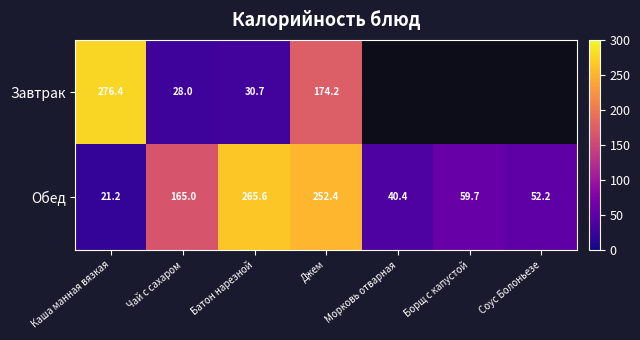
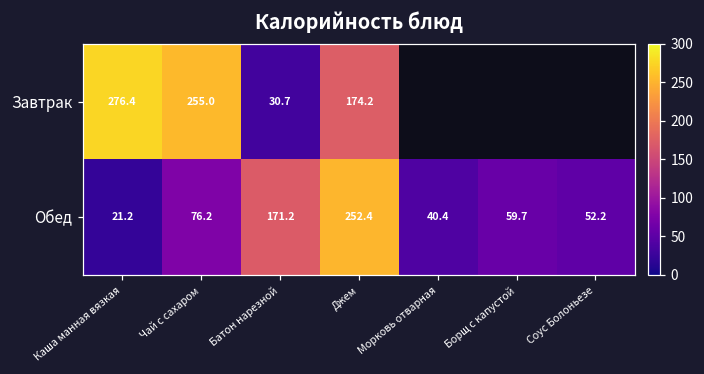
  {
    "Завтрак": {
      "Каша манная вязкая": 276.4,
-     "Чай с сахаром": 28.0,
+     "Чай с сахаром": 255.0,
      "Батон нарезной": 30.7,
      "Джем": 174.2
    },
    "Обед": {
      "Каша манная вязкая": 21.2,
-     "Чай с сахаром": 165.0,
-     "Батон нарезной": 265.6,
+     "Чай с сахаром": 76.2,
+     "Батон нарезной": 171.2,
      "Джем": 252.4,
      "Морковь отварная": 40.4,
      "Борщ с капустой": 59.7,
      "Соус Болоньезе": 52.2
    }
  }
